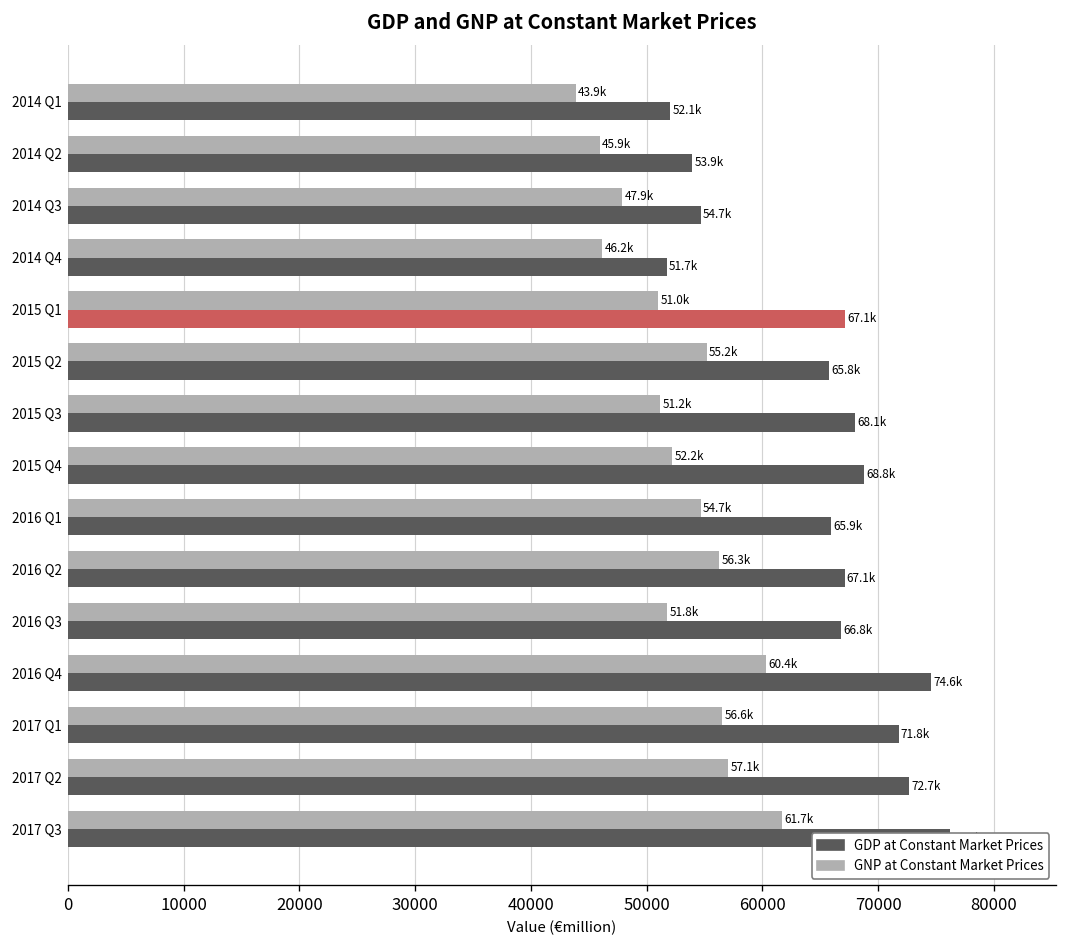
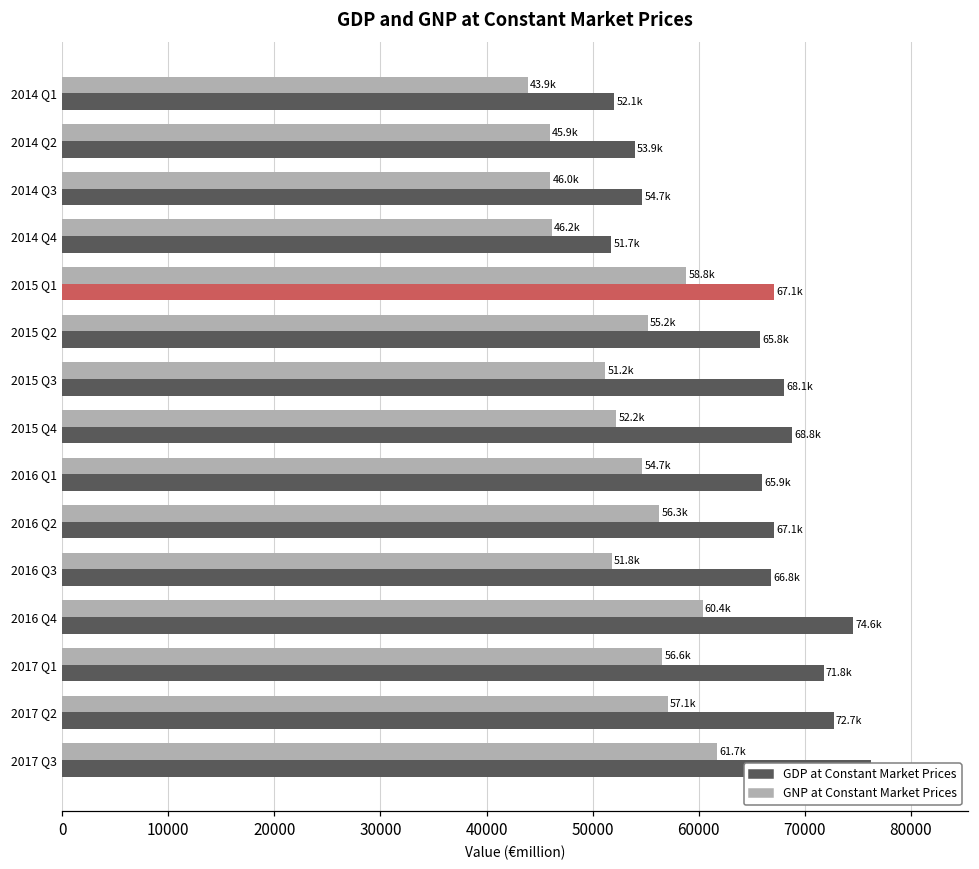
  {
    "GDP at Constant Market Prices": {
      "2014 Q1": "52.1k",
      "2014 Q2": "53.9k",
      "2014 Q3": "54.7k",
      "2014 Q4": "51.7k",
      "2015 Q1": "67.1k",
      "2015 Q2": "65.8k",
      "2015 Q3": "68.1k",
      "2015 Q4": "68.8k",
      "2016 Q1": "65.9k",
      "2016 Q2": "67.1k",
      "2016 Q3": "66.8k",
      "2016 Q4": "74.6k",
      "2017 Q1": "71.8k",
      "2017 Q2": "72.7k"
    },
    "GNP at Constant Market Prices": {
      "2014 Q1": "43.9k",
      "2014 Q2": "45.9k",
-     "2014 Q3": "47.9k",
+     "2014 Q3": "46.0k",
      "2014 Q4": "46.2k",
-     "2015 Q1": "51.0k",
+     "2015 Q1": "58.8k",
      "2015 Q2": "55.2k",
      "2015 Q3": "51.2k",
      "2015 Q4": "52.2k",
      "2016 Q1": "54.7k",
      "2016 Q2": "56.3k",
      "2016 Q3": "51.8k",
      "2016 Q4": "60.4k",
      "2017 Q1": "56.6k",
      "2017 Q2": "57.1k",
      "2017 Q3": "61.7k"
    }
  }
